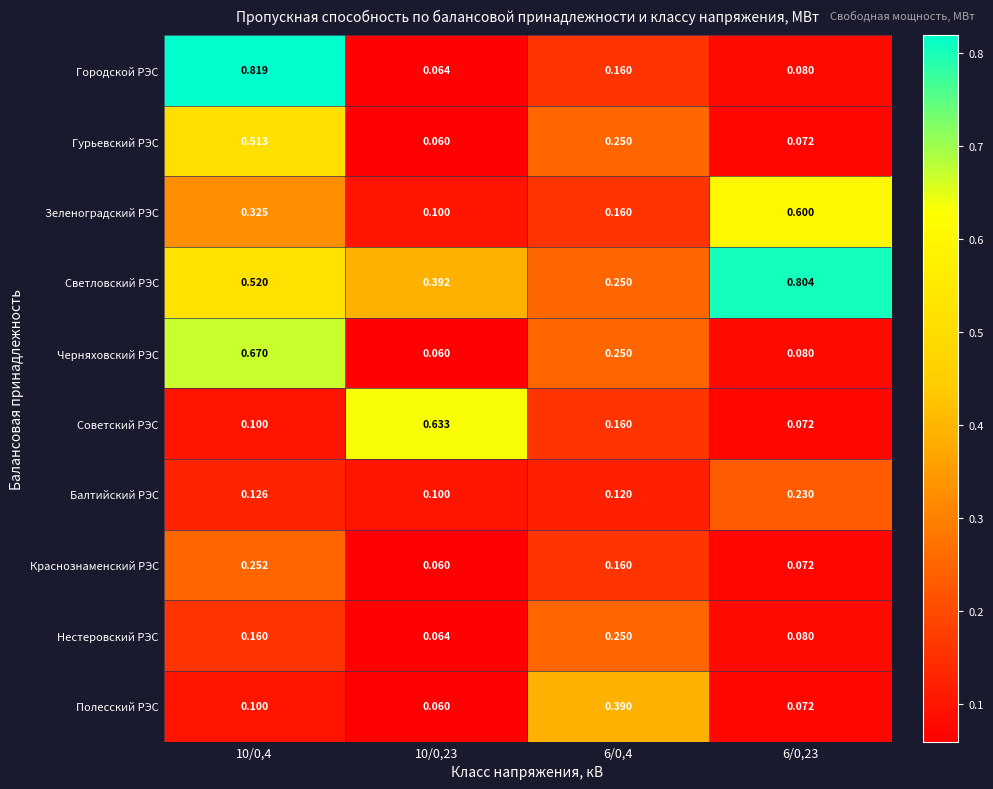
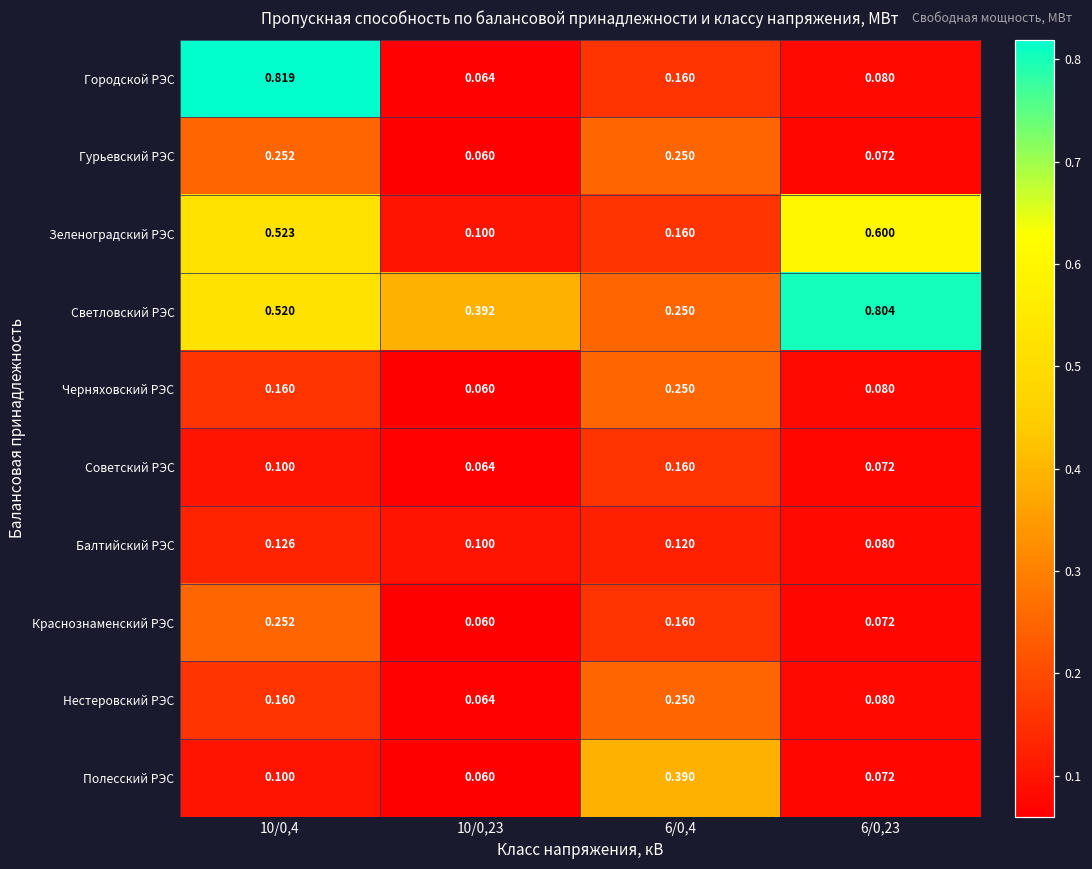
  {
    "Городской РЭС": {
      "10/0,4": 0.819,
      "10/0,23": 0.064,
      "6/0,4": 0.160,
      "6/0,23": 0.080
    },
    "Гурьевский РЭС": {
-     "10/0,4": 0.513,
+     "10/0,4": 0.252,
      "10/0,23": 0.060,
      "6/0,4": 0.250,
      "6/0,23": 0.072
    },
    "Зеленоградский РЭС": {
-     "10/0,4": 0.325,
+     "10/0,4": 0.523,
      "10/0,23": 0.100,
      "6/0,4": 0.160,
      "6/0,23": 0.600
    },
    "Светловский РЭС": {
      "10/0,4": 0.520,
      "10/0,23": 0.392,
      "6/0,4": 0.250,
      "6/0,23": 0.804
    },
    "Черняховский РЭС": {
-     "10/0,4": 0.670,
+     "10/0,4": 0.160,
      "10/0,23": 0.060,
      "6/0,4": 0.250,
      "6/0,23": 0.080
    },
    "Советский РЭС": {
      "10/0,4": 0.100,
-     "10/0,23": 0.633,
+     "10/0,23": 0.064,
      "6/0,4": 0.160,
      "6/0,23": 0.072
    },
    "Балтийский РЭС": {
      "10/0,4": 0.126,
      "10/0,23": 0.100,
      "6/0,4": 0.120,
-     "6/0,23": 0.230
+     "6/0,23": 0.080
    },
    "Краснознаменский РЭС": {
      "10/0,4": 0.252,
      "10/0,23": 0.060,
      "6/0,4": 0.160,
      "6/0,23": 0.072
    },
    "Нестеровский РЭС": {
      "10/0,4": 0.160,
      "10/0,23": 0.064,
      "6/0,4": 0.250,
      "6/0,23": 0.080
    },
    "Полесский РЭС": {
      "10/0,4": 0.100,
      "10/0,23": 0.060,
      "6/0,4": 0.390,
      "6/0,23": 0.072
    }
  }
